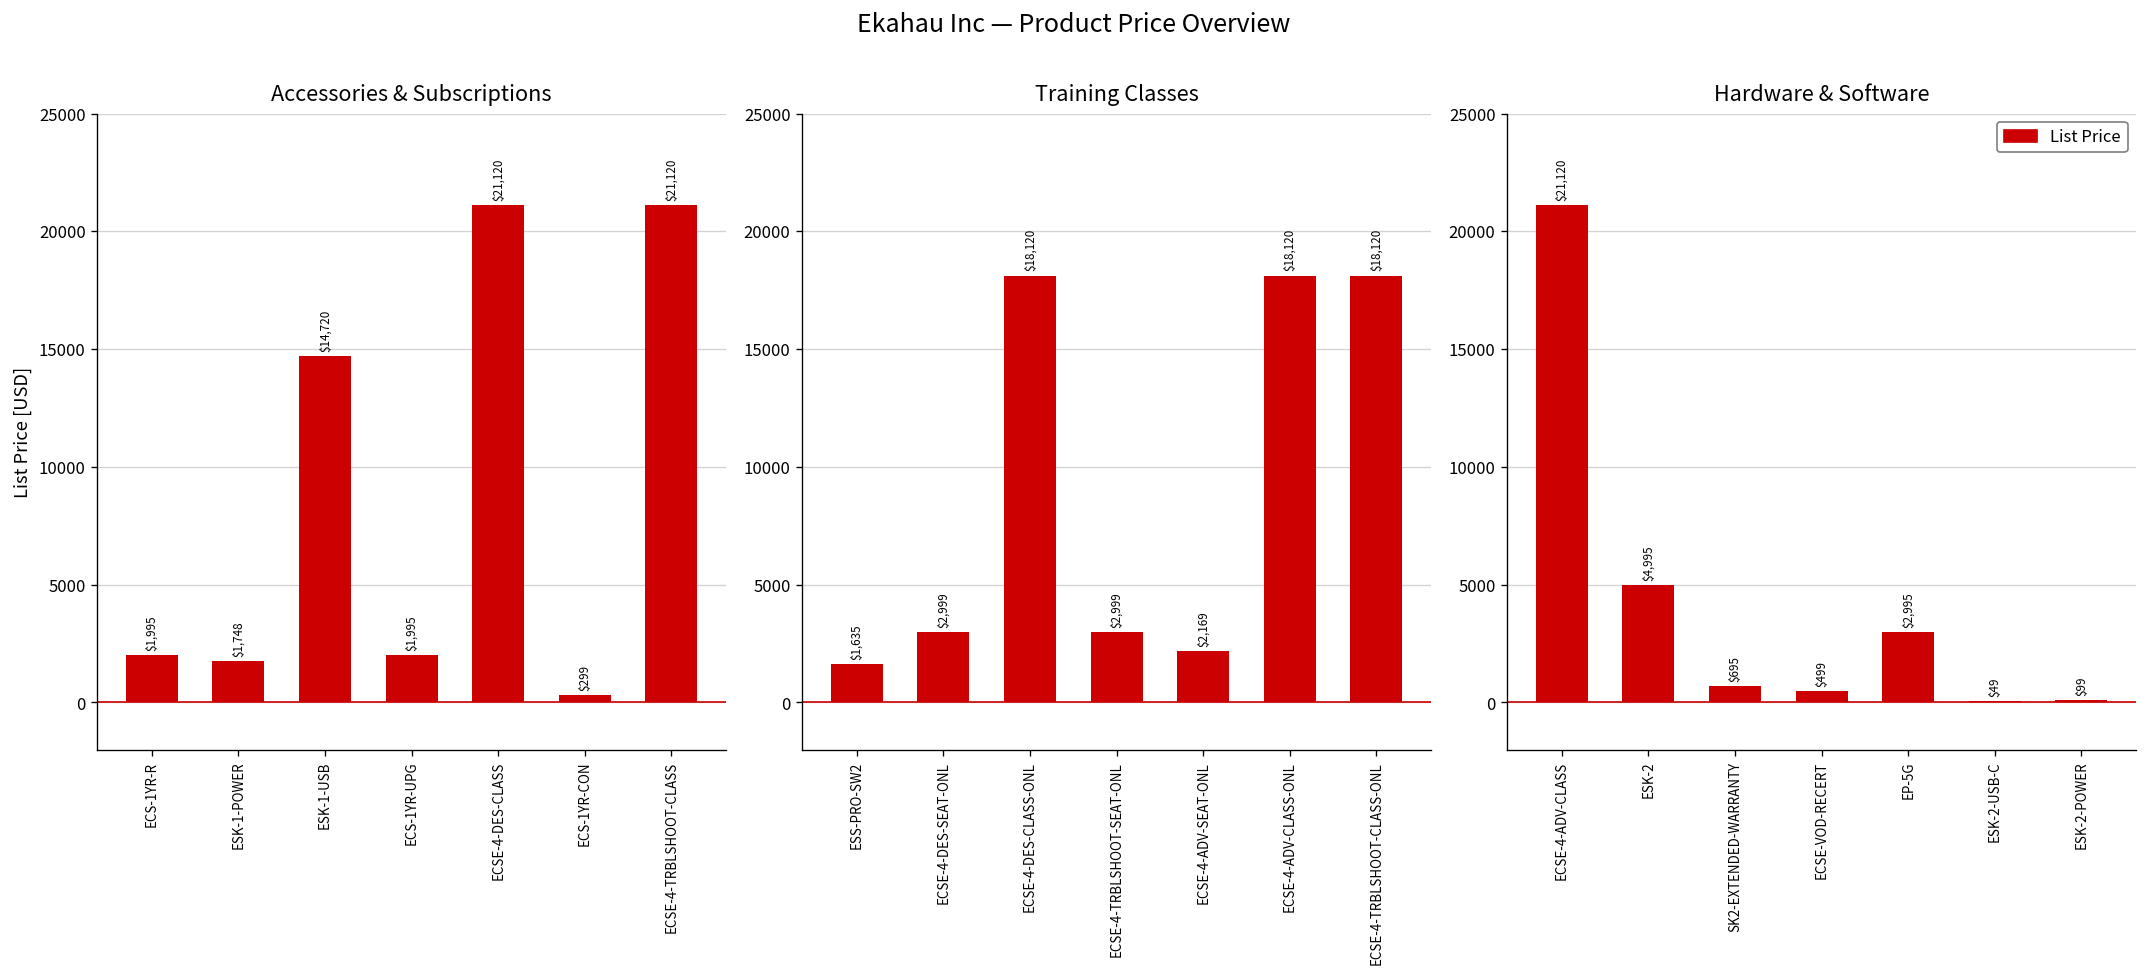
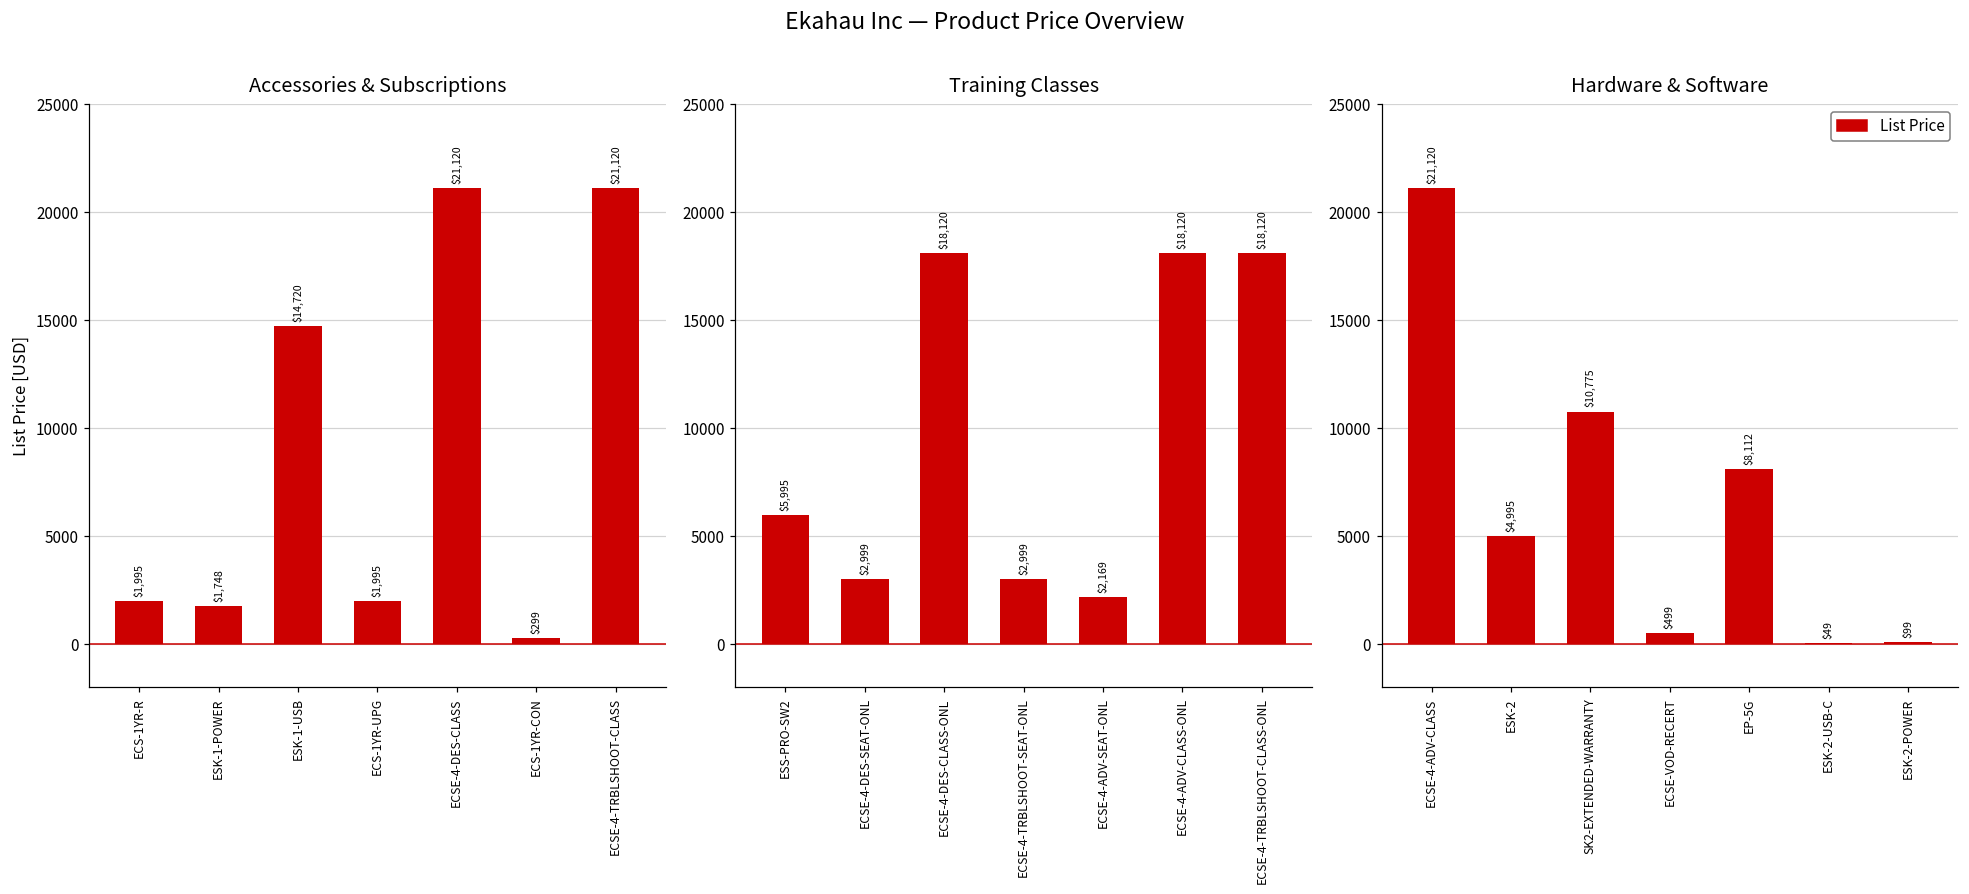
  {
    "Accessories & Subscriptions": {
      "ECS-1YR-R": "$1,995",
      "ESK-1-POWER": "$1,748",
      "ESK-1-USB": "$14,720",
      "ECS-1YR-UPG": "$1,995",
      "ECSE-4-DES-CLASS": "$21,120",
      "ECS-1YR-CON": "$299",
      "ECSE-4-TRBLSHOOT-CLASS": "$21,120"
    },
    "Training Classes": {
-     "ESS-PRO-SW2": "$1,635",
+     "ESS-PRO-SW2": "$5,995",
      "ECSE-4-DES-SEAT-ONL": "$2,999",
      "ECSE-4-DES-CLASS-ONL": "$18,120",
      "ECSE-4-TRBLSHOOT-SEAT-ONL": "$2,999",
      "ECSE-4-ADV-SEAT-ONL": "$2,169",
      "ECSE-4-ADV-CLASS-ONL": "$18,120",
      "ECSE-4-TRBLSHOOT-CLASS-ONL": "$18,120"
    },
    "Hardware & Software": {
      "ECSE-4-ADV-CLASS": "$21,120",
      "ESK-2": "$4,995",
-     "SK2-EXTENDED-WARRANTY": "$695",
+     "SK2-EXTENDED-WARRANTY": "$10,775",
      "ECSE-VOD-RECERT": "$499",
-     "EP-5G": "$2,995",
+     "EP-5G": "$8,112",
      "ESK-2-USB-C": "$49",
      "ESK-2-POWER": "$99"
    }
  }
